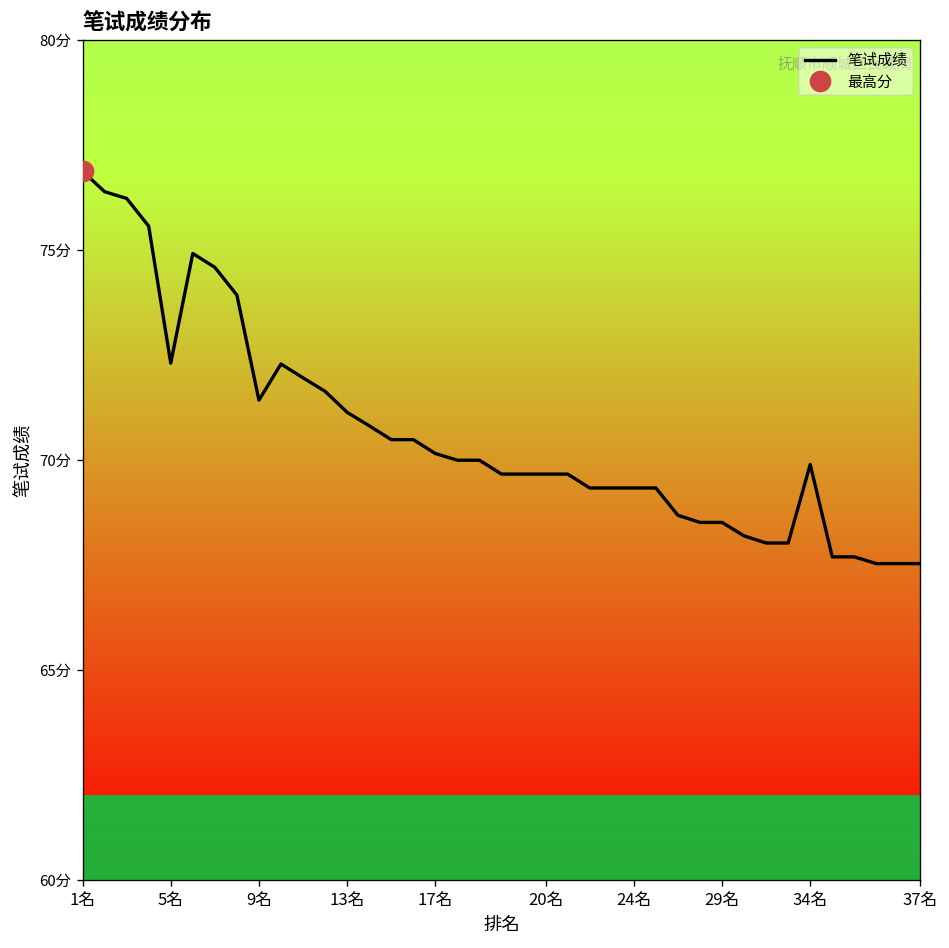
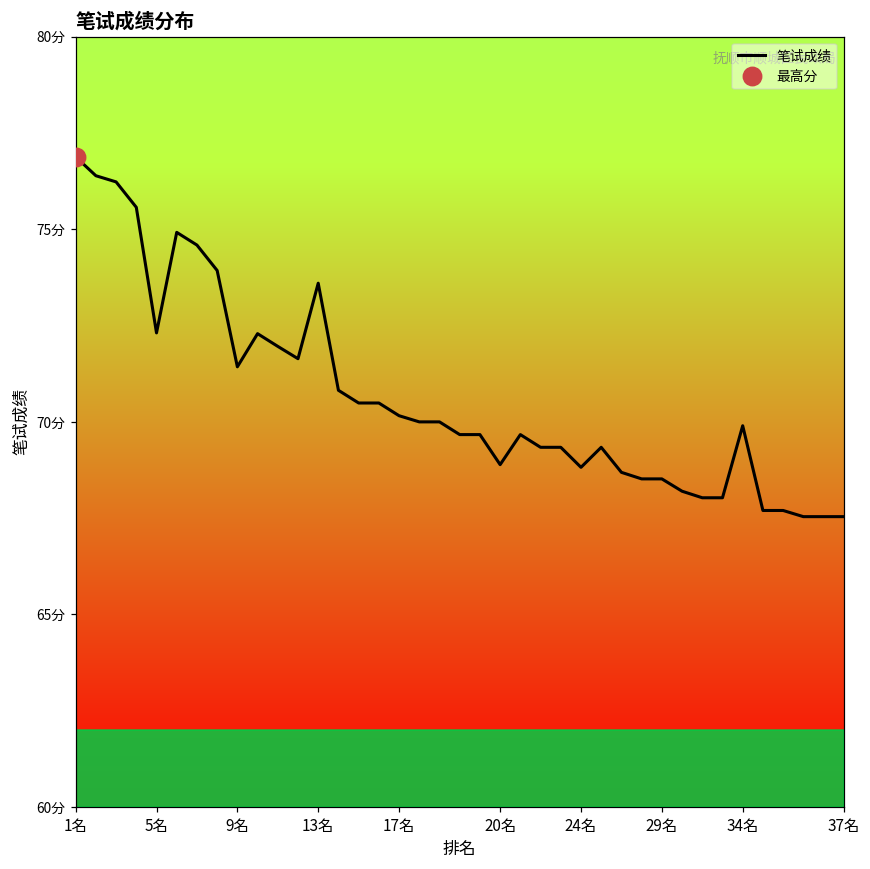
  {
    "笔试成绩": {
      "5名": "72.3分",
      "9名": "71.4分",
-     "13名": "71.1分",
+     "13名": "73.6分",
      "17名": "70.2分",
-     "20名": "69.7分",
-     "24名": "69.3分",
+     "20名": "68.9分",
+     "24名": "68.8分",
      "29名": "68.5分",
      "34名": "69.9分",
      "37名": "67.5分"
    }
  }
